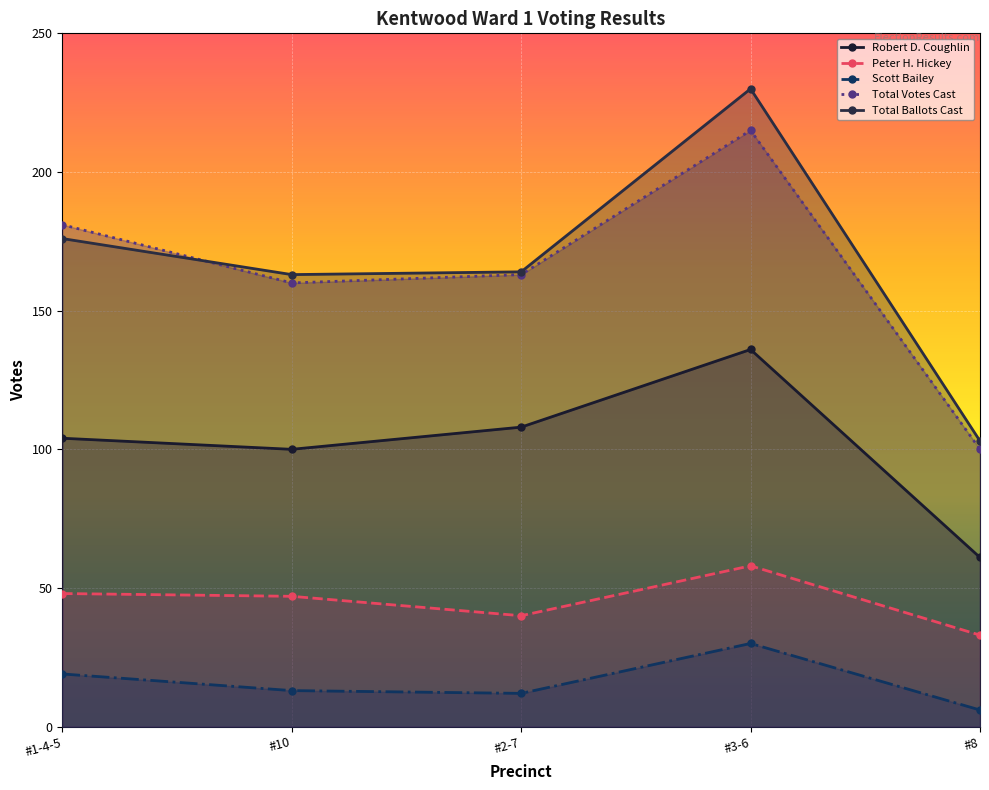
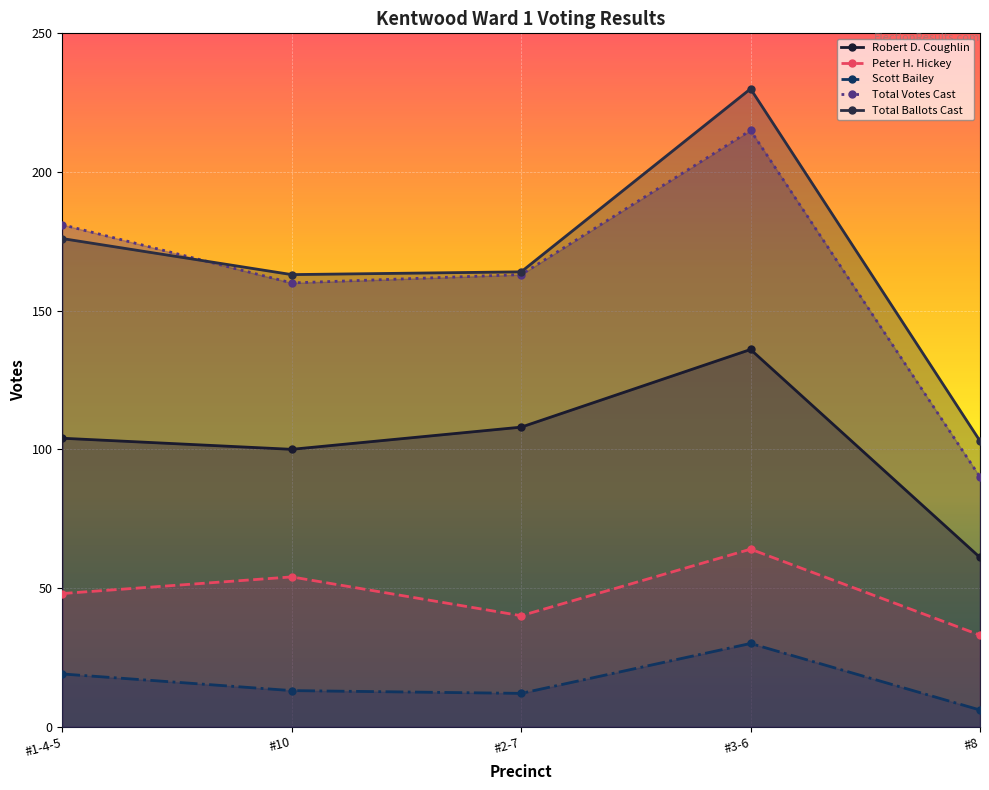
  {
    "Peter H. Hickey": {
      "#1-4-5": 48,
-     "#10": 47,
+     "#10": 54,
      "#2-7": 40,
-     "#3-6": 58,
+     "#3-6": 64,
      "#8": 33
    },
    "Total Votes Cast": {
      "#1-4-5": 181,
      "#10": 160,
      "#2-7": 163,
      "#3-6": 215,
-     "#8": 100
+     "#8": 90
    }
  }
